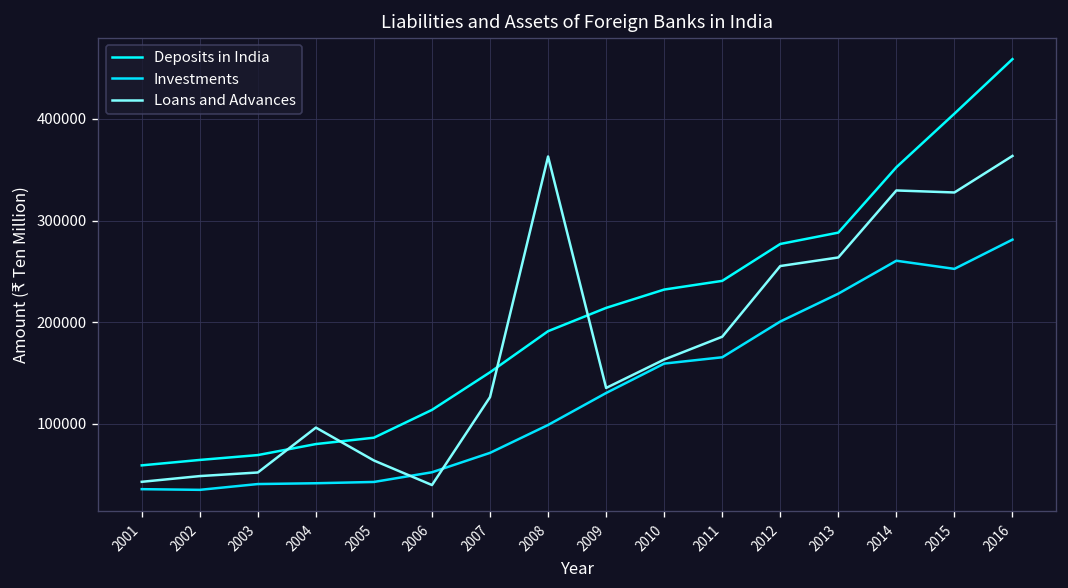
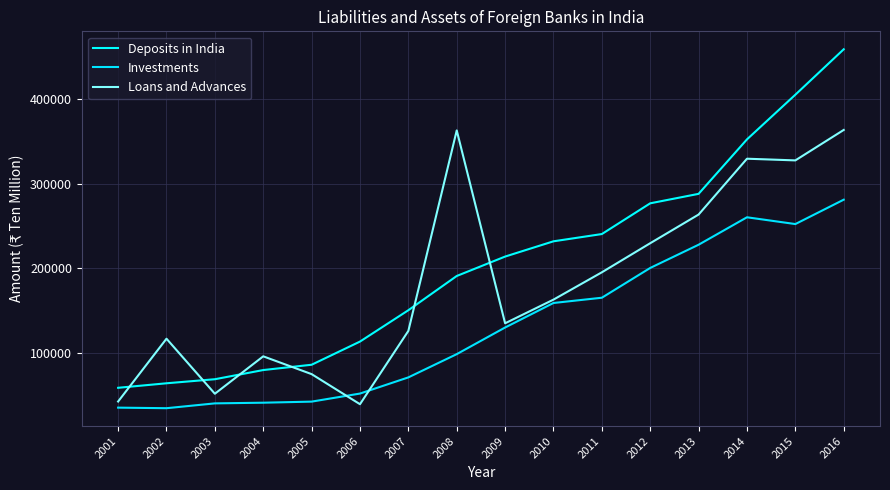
  {
    "Loans and Advances": {
      "2001": 40000,
-     "2002": 50000,
+     "2002": 120000,
      "2003": 50000,
      "2004": 100000,
-     "2005": 60000,
+     "2005": 80000,
      "2006": 40000,
      "2007": 130000,
      "2008": 360000,
      "2009": 140000,
      "2010": 160000,
-     "2011": 190000,
-     "2012": 260000,
+     "2011": 200000,
+     "2012": 230000,
      "2013": 260000,
      "2014": 330000,
      "2015": 330000,
      "2016": 360000
    }
  }
